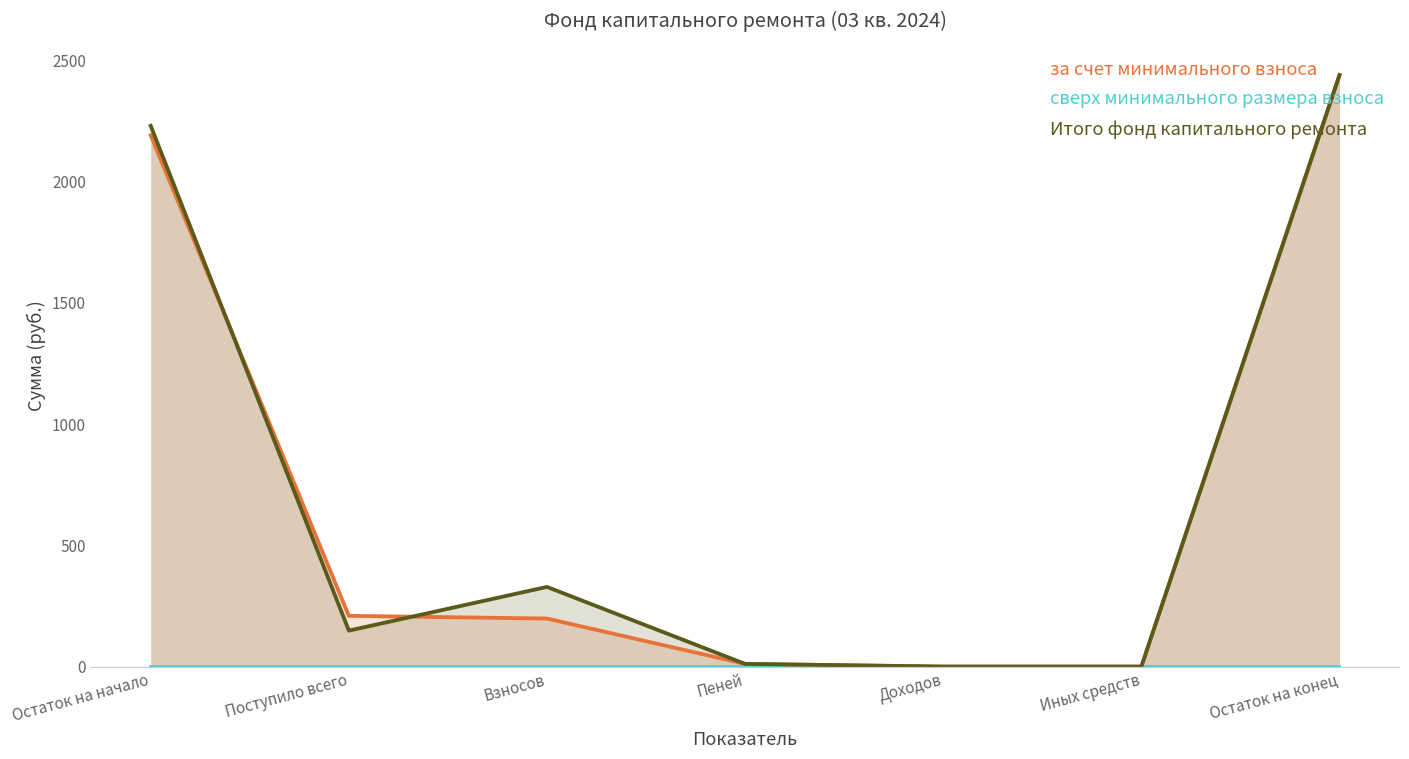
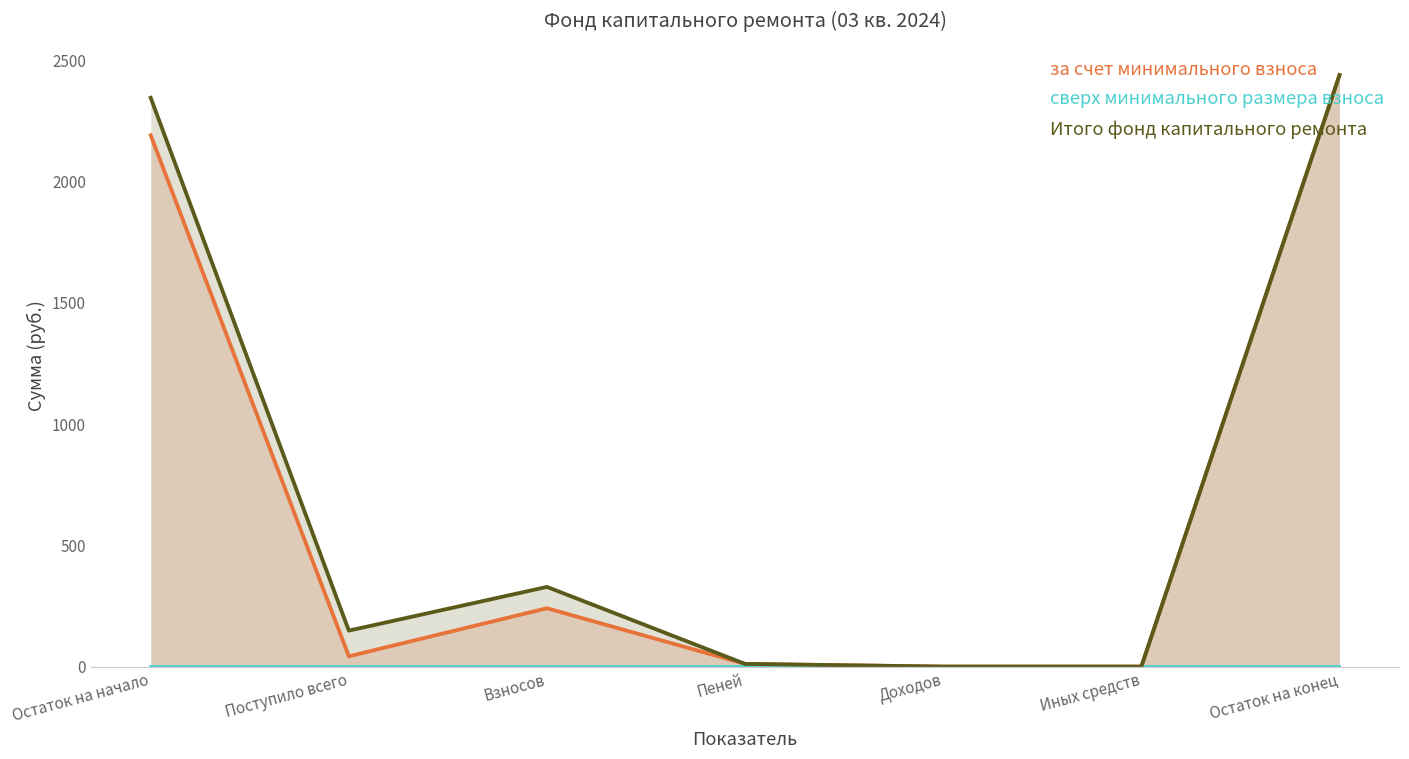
  {
    "за счет минимального взноса": {
      "Остаток на начало": 2190,
-     "Поступило всего": 210,
-     "Взносов": 200
+     "Поступило всего": 40,
+     "Взносов": 240
    },
    "сверх минимального размера взноса": {
      "Остаток на начало": 0,
      "Поступило всего": 0,
      "Взносов": 0,
      "Остаток на конец": 0
    },
    "Итого фонд капитального ремонта": {
-     "Остаток на начало": 2230,
+     "Остаток на начало": 2350,
      "Поступило всего": 150,
      "Взносов": 330
    }
  }
